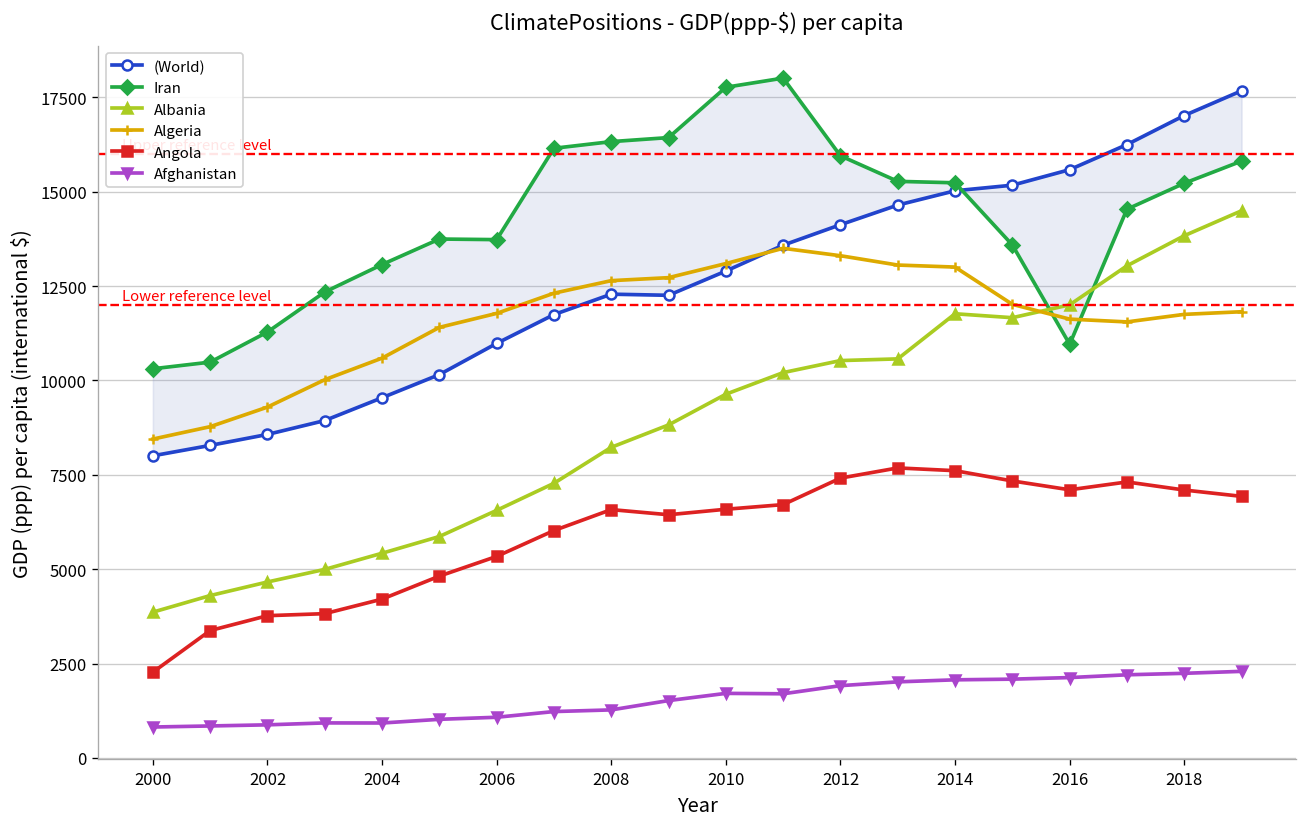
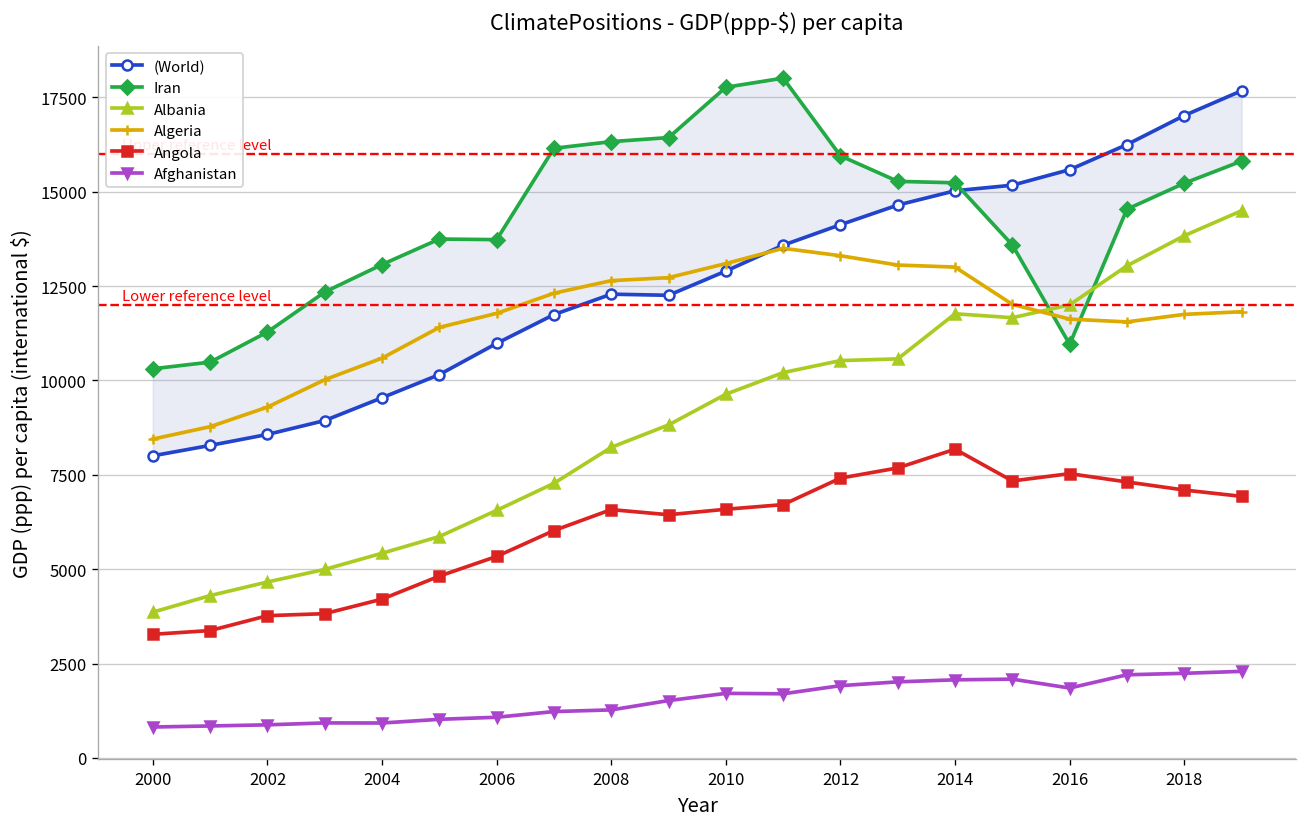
  {
    "(World)": {
      "2000": 8000,
      "2002": 8600,
      "2004": 9500,
      "2006": 11000,
      "2008": 12300,
      "2010": 12900,
      "2012": 14100,
      "2014": 15000
    },
    "Iran": {
      "2016": 11000,
      "2018": 15200
    },
    "Albania": {
      "2000": 3900,
      "2002": 4700,
      "2004": 5400,
      "2006": 6600,
      "2008": 8200,
      "2010": 9600,
      "2012": 10500,
      "2014": 11800,
      "2016": 12000,
      "2018": 13800
    },
    "Algeria": {
      "2000": 8400,
      "2002": 9300,
      "2004": 10600,
      "2006": 11800,
      "2008": 12600,
      "2010": 13100,
      "2012": 13300,
      "2014": 13000,
      "2016": 11600,
      "2018": 11800
    },
    "Angola": {
-     "2000": 2300,
+     "2000": 3300,
      "2002": 3800,
      "2004": 4200,
      "2006": 5300,
      "2008": 6600,
      "2010": 6600,
      "2012": 7400,
-     "2014": 7600,
-     "2016": 7100,
+     "2014": 8200,
+     "2016": 7500,
      "2018": 7100
    },
    "Afghanistan": {
      "2000": 800,
      "2002": 900,
      "2004": 900,
      "2006": 1100,
      "2008": 1300,
      "2010": 1700,
      "2012": 1900,
      "2014": 2100,
-     "2016": 2100,
+     "2016": 1900,
      "2018": 2200
    }
  }
